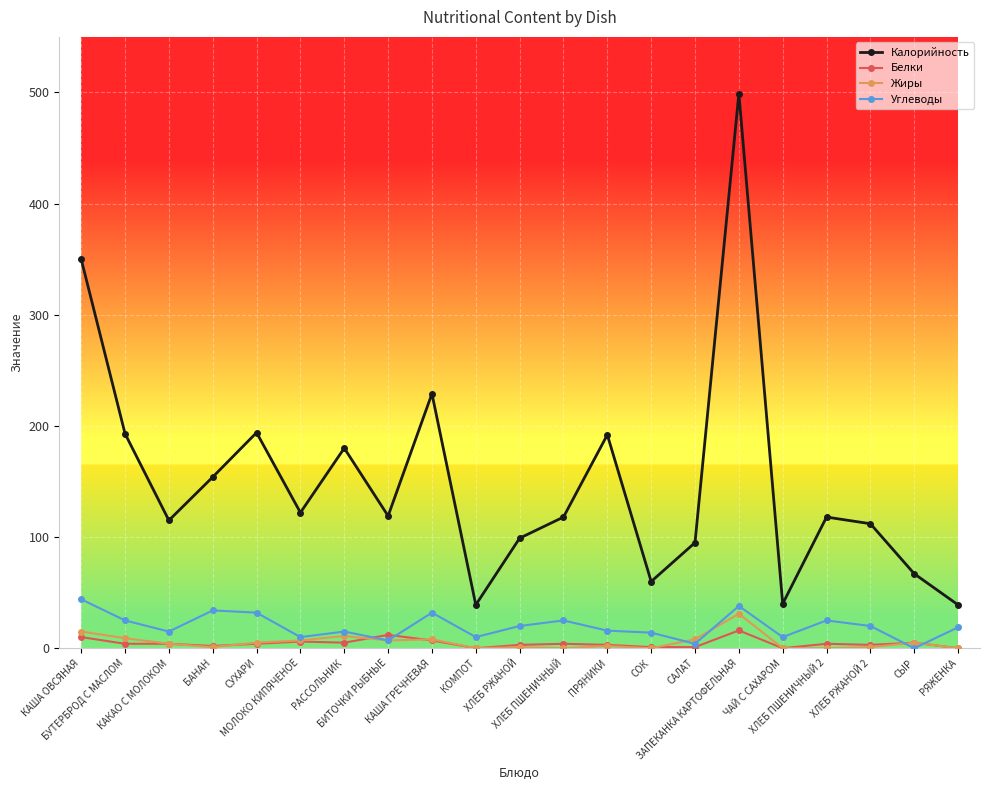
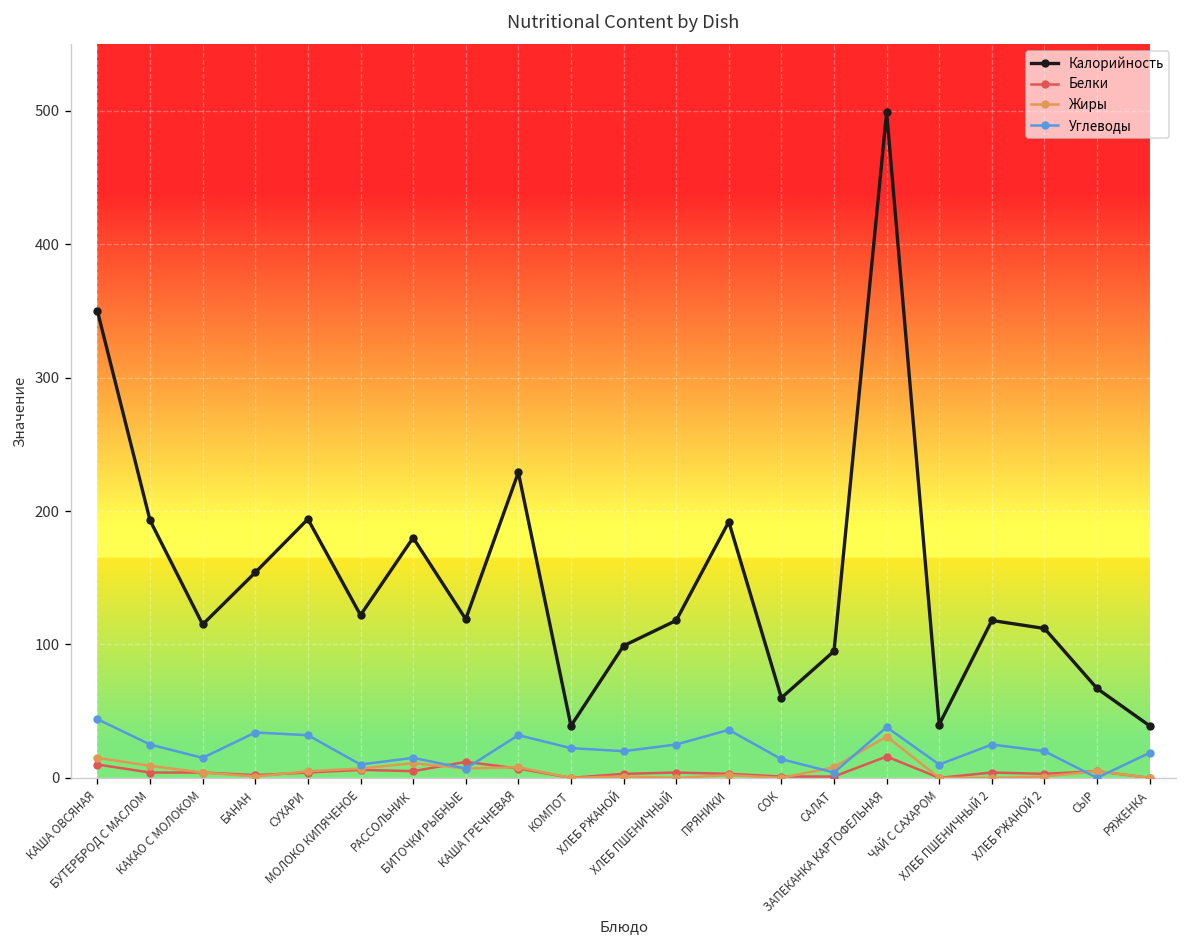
  {
    "Калорийность": {
      "КАША ОВСЯНАЯ": 350,
      "БУТЕРБРОД С МАСЛОМ": 193,
      "КАКАО С МОЛОКОМ": 115,
      "БАНАН": 154,
      "СУХАРИ": 194,
      "МОЛОКО КИПЯЧЕНОЕ": 122,
      "РАССОЛЬНИК": 180,
      "БИТОЧКИ РЫБНЫЕ": 119,
      "КАША ГРЕЧНЕВАЯ": 229,
      "КОМПОТ": 39,
      "ХЛЕБ РЖАНОЙ": 99,
      "ХЛЕБ ПШЕНИЧНЫЙ": 118,
      "ПРЯНИКИ": 192,
      "СОК": 60,
      "САЛАТ": 95,
      "ЗАПЕКАНКА КАРТОФЕЛЬНАЯ": 499,
      "ЧАЙ С САХАРОМ": 40,
      "ХЛЕБ ПШЕНИЧНЫЙ 2": 118,
      "ХЛЕБ РЖАНОЙ 2": 112,
      "СЫР": 67,
      "РЯЖЕНКА": 39
    },
    "Белки": {
      "КАША ОВСЯНАЯ": 10,
      "БУТЕРБРОД С МАСЛОМ": 4,
      "РАССОЛЬНИК": 5,
      "БИТОЧКИ РЫБНЫЕ": 12,
      "ХЛЕБ ПШЕНИЧНЫЙ": 4,
      "САЛАТ": 1,
      "ЗАПЕКАНКА КАРТОФЕЛЬНАЯ": 16,
      "ХЛЕБ ПШЕНИЧНЫЙ 2": 4
    },
    "Жиры": {
      "КАША ОВСЯНАЯ": 15,
      "БУТЕРБРОД С МАСЛОМ": 9,
      "РАССОЛЬНИК": 11,
      "ХЛЕБ ПШЕНИЧНЫЙ": 0,
      "САЛАТ": 8,
      "ЗАПЕКАНКА КАРТОФЕЛЬНАЯ": 31,
      "ХЛЕБ ПШЕНИЧНЫЙ 2": 0
    },
    "Углеводы": {
      "КАША ОВСЯНАЯ": 44,
      "БУТЕРБРОД С МАСЛОМ": 25,
      "КАКАО С МОЛОКОМ": 15,
      "БАНАН": 34,
      "СУХАРИ": 32,
      "МОЛОКО КИПЯЧЕНОЕ": 10,
      "РАССОЛЬНИК": 15,
      "КАША ГРЕЧНЕВАЯ": 32,
-     "КОМПОТ": 10,
+     "КОМПОТ": 22,
      "ХЛЕБ РЖАНОЙ": 20,
      "ХЛЕБ ПШЕНИЧНЫЙ": 25,
-     "ПРЯНИКИ": 16,
+     "ПРЯНИКИ": 36,
      "СОК": 14,
      "САЛАТ": 4,
      "ЗАПЕКАНКА КАРТОФЕЛЬНАЯ": 38,
      "ЧАЙ С САХАРОМ": 10,
      "ХЛЕБ ПШЕНИЧНЫЙ 2": 25,
      "ХЛЕБ РЖАНОЙ 2": 20,
      "СЫР": 0,
      "РЯЖЕНКА": 19
    }
  }
